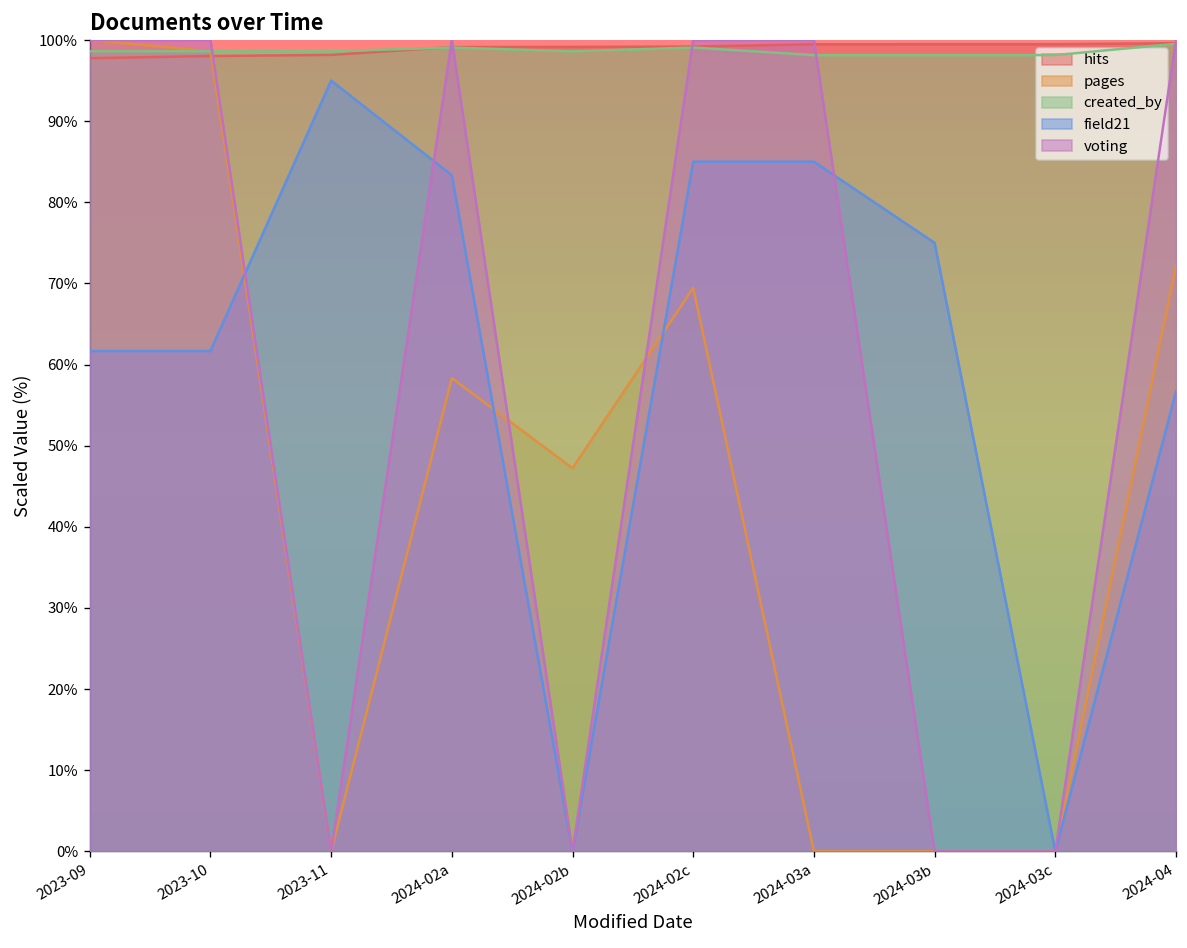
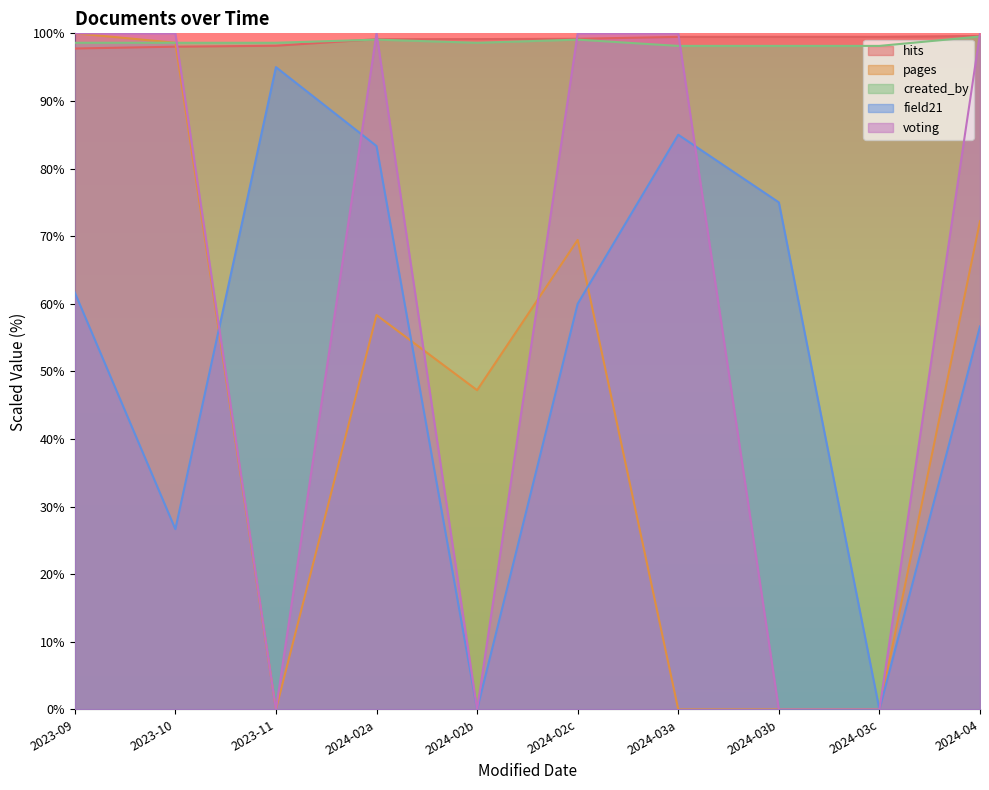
  {
    "created_by": {
      "2023-09": "99%",
      "2023-11": "99%",
      "2024-02b": "99%",
      "2024-03a": "98%",
      "2024-03b": "98%"
    },
    "field21": {
      "2023-09": "62%",
-     "2023-10": "62%",
+     "2023-10": "27%",
      "2023-11": "95%",
      "2024-02a": "83%",
-     "2024-02c": "85%",
+     "2024-02c": "60%",
      "2024-03a": "85%",
      "2024-03b": "75%",
      "2024-04": "57%"
    },
    "voting": {
      "2023-10": "100%",
      "2024-02a": "100%",
      "2024-02c": "100%",
      "2024-03a": "100%",
      "2024-04": "100%"
    }
  }
